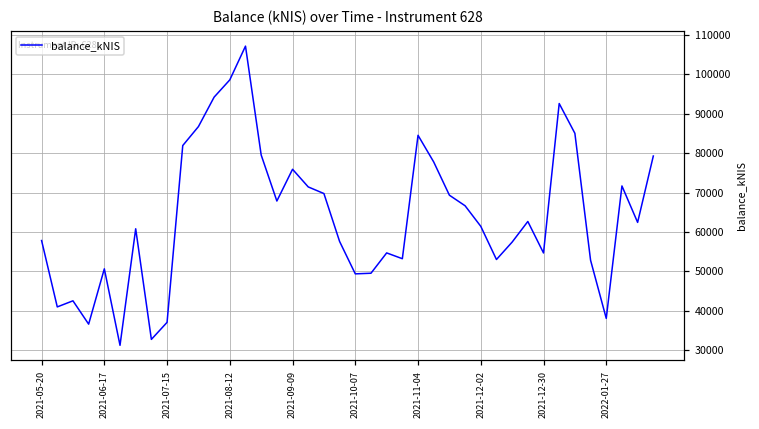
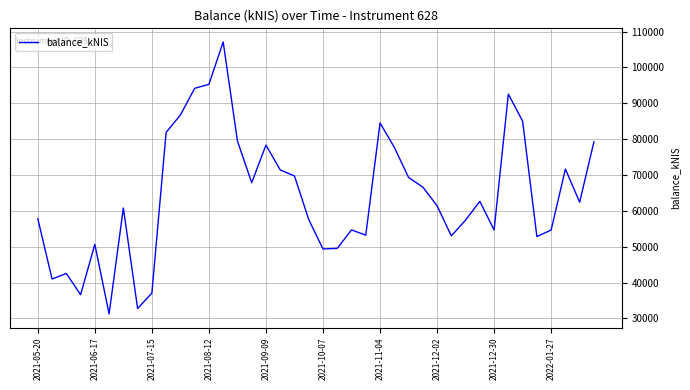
  {
    "2021-05-20": 58000,
    "2021-06-17": 51000,
    "2021-07-15": 37000,
-   "2021-08-12": 99000,
-   "2021-09-09": 76000,
+   "2021-08-12": 95000,
+   "2021-09-09": 78000,
    "2021-10-07": 49000,
    "2021-11-04": 84000,
    "2021-12-02": 61000,
    "2021-12-30": 55000,
-   "2022-01-27": 38000
+   "2022-01-27": 55000
  }
